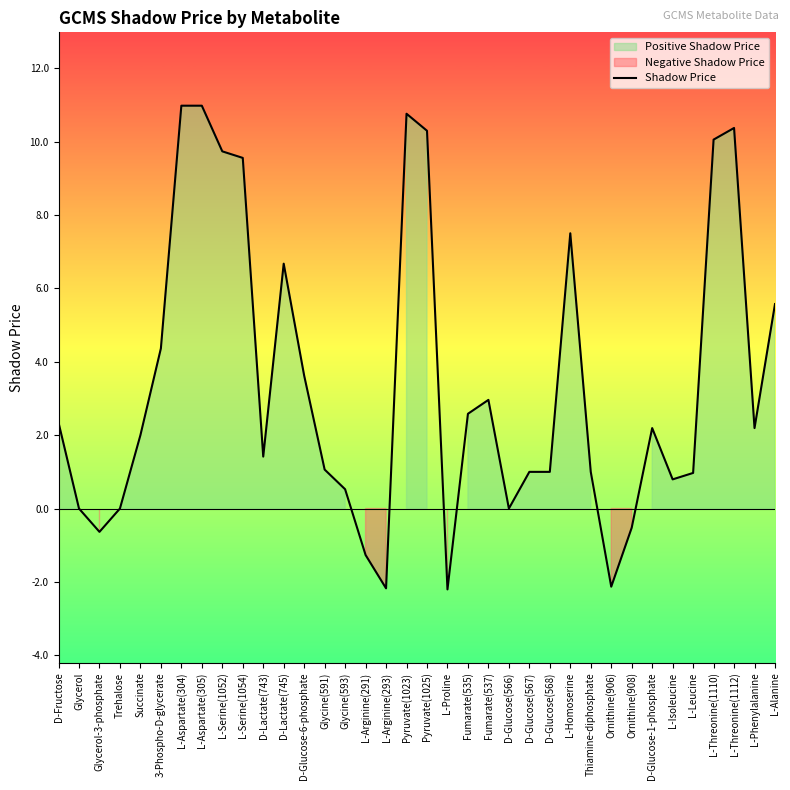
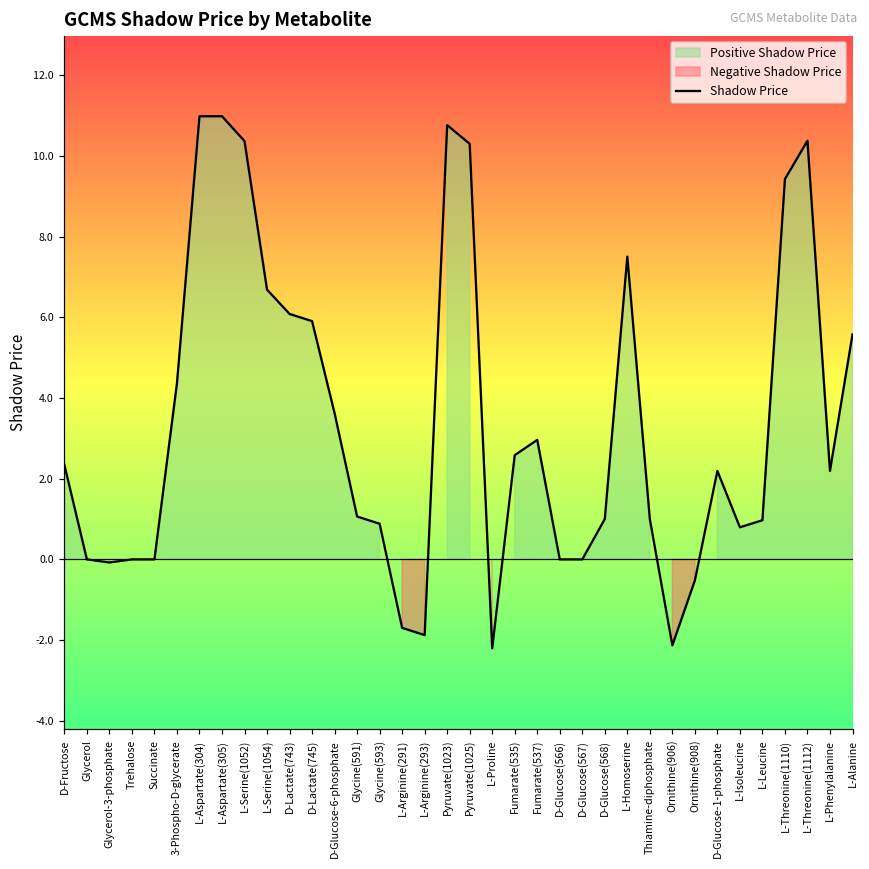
  {
    "D-Fructose": 2.3,
    "Glycerol": 0.0,
-   "Glycerol-3-phosphate": -0.6,
+   "Glycerol-3-phosphate": -0.1,
    "Trehalose": 0.0,
-   "Succinate": 2,
+   "Succinate": 0,
    "3-Phospho-D-glycerate": 4.4,
    "L-Aspartate(304)": 11.0,
    "L-Aspartate(305)": 11.0,
-   "L-Serine(1052)": 9.7,
-   "L-Serine(1054)": 9.6,
-   "D-Lactate(743)": 1.4,
-   "D-Lactate(745)": 6.7,
+   "L-Serine(1052)": 10.4,
+   "L-Serine(1054)": 6.7,
+   "D-Lactate(743)": 6.1,
+   "D-Lactate(745)": 5.9,
    "D-Glucose-6-phosphate": 3.6,
    "Glycine(591)": 1.1,
-   "Glycine(593)": 0.5,
-   "L-Arginine(291)": -1.3,
-   "L-Arginine(293)": -2.2,
+   "Glycine(593)": 0.9,
+   "L-Arginine(291)": -1.7,
+   "L-Arginine(293)": -1.9,
    "Pyruvate(1023)": 10.8,
    "Pyruvate(1025)": 10.3,
    "L-Proline": -2.2,
    "Fumarate(535)": 2.6,
    "Fumarate(537)": 3.0,
    "D-Glucose(566)": 0.0,
-   "D-Glucose(567)": 1,
+   "D-Glucose(567)": 0,
    "D-Glucose(568)": 1.0,
    "L-Homoserine": 7.5,
    "Thiamine-diphosphate": 1.0,
    "Ornithine(906)": -2.1,
    "Ornithine(908)": -0.5,
    "D-Glucose-1-phosphate": 2.2,
    "L-Isoleucine": 0.8,
    "L-Leucine": 1.0,
-   "L-Threonine(1110)": 10.1,
+   "L-Threonine(1110)": 9.4,
    "L-Threonine(1112)": 10.4,
    "L-Phenylalanine": 2.2,
    "L-Alanine": 5.6
  }
